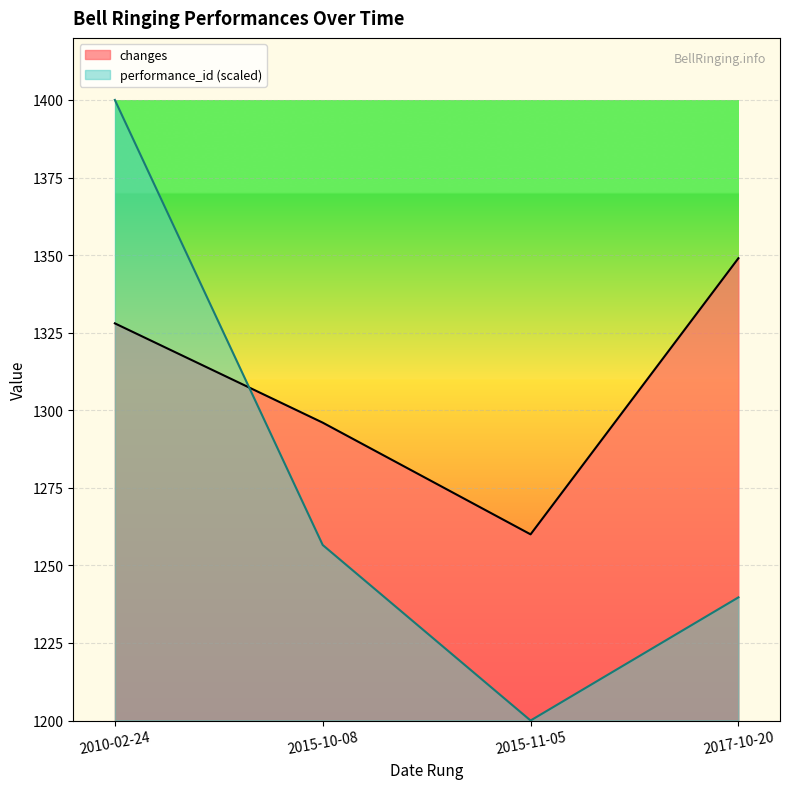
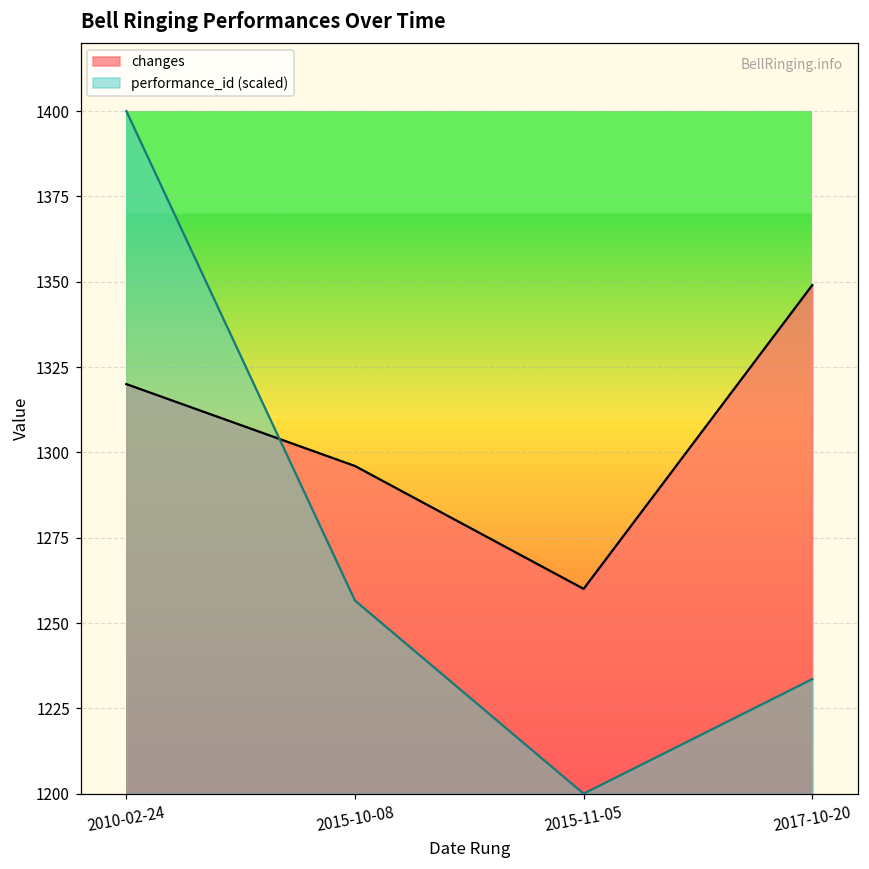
  {
    "changes": {
-     "2010-02-24": 1328,
+     "2010-02-24": 1320,
      "2015-10-08": 1296,
      "2015-11-05": 1260,
      "2017-10-20": 1349
    },
    "performance_id (scaled)": {
      "2010-02-24": 1400,
      "2015-10-08": 1257,
      "2015-11-05": 1200,
-     "2017-10-20": 1240
+     "2017-10-20": 1234
    }
  }
